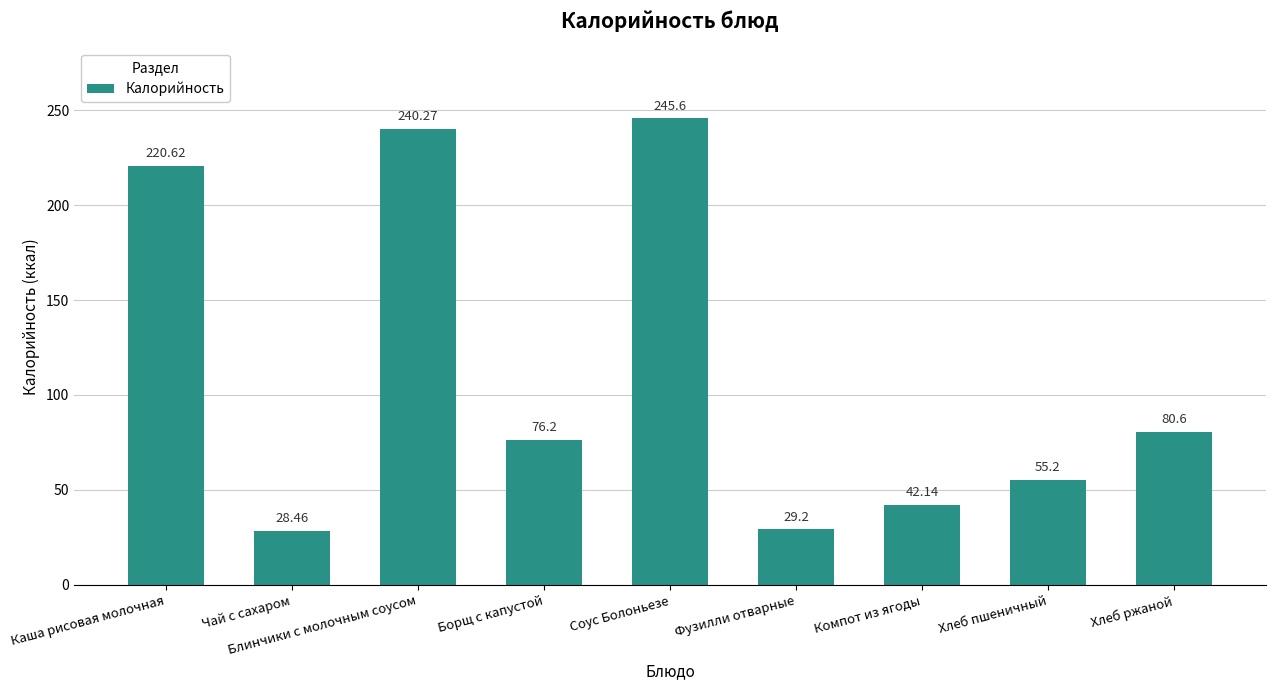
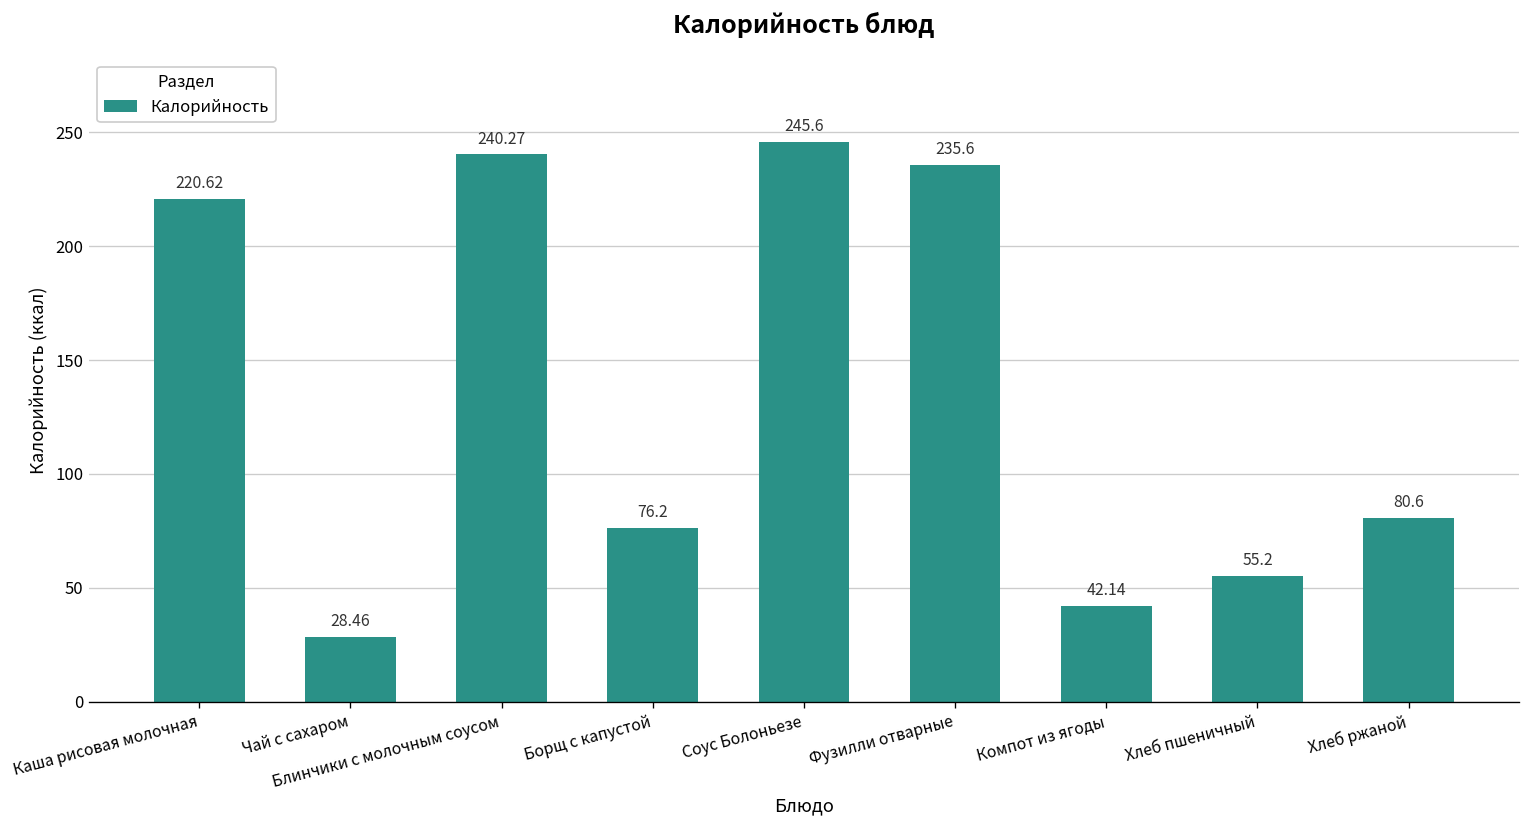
  {
    "Каша рисовая молочная": 220.62,
    "Чай с сахаром": 28.46,
    "Блинчики с молочным соусом": 240.27,
    "Борщ с капустой": 76.2,
    "Соус Болоньезе": 245.6,
-   "Фузилли отварные": 29.2,
+   "Фузилли отварные": 235.6,
    "Компот из ягоды": 42.14,
    "Хлеб пшеничный": 55.2,
    "Хлеб ржаной": 80.6
  }
